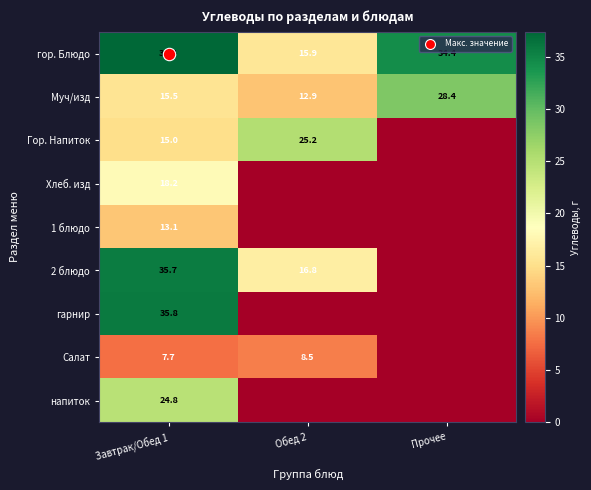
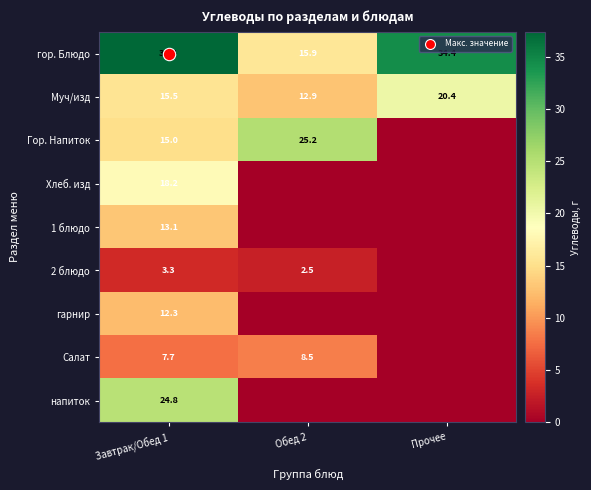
  {
    "гор. Блюдо": {
      "Обед 2": 15.9
    },
    "Муч/изд": {
      "Завтрак/Обед 1": 15.5,
      "Обед 2": 12.9,
-     "Прочее": 28.4
+     "Прочее": 20.4
    },
    "Гор. Напиток": {
      "Завтрак/Обед 1": 15.0,
      "Обед 2": 25.2
    },
    "Хлеб. изд": {
      "Завтрак/Обед 1": 18.2
    },
    "1 блюдо": {
      "Завтрак/Обед 1": 13.1
    },
    "2 блюдо": {
-     "Завтрак/Обед 1": 35.7,
-     "Обед 2": 16.8
+     "Завтрак/Обед 1": 3.3,
+     "Обед 2": 2.5
    },
    "гарнир": {
-     "Завтрак/Обед 1": 35.8
+     "Завтрак/Обед 1": 12.3
    },
    "Салат": {
      "Завтрак/Обед 1": 7.7,
      "Обед 2": 8.5
    },
    "напиток": {
      "Завтрак/Обед 1": 24.8
    }
  }
